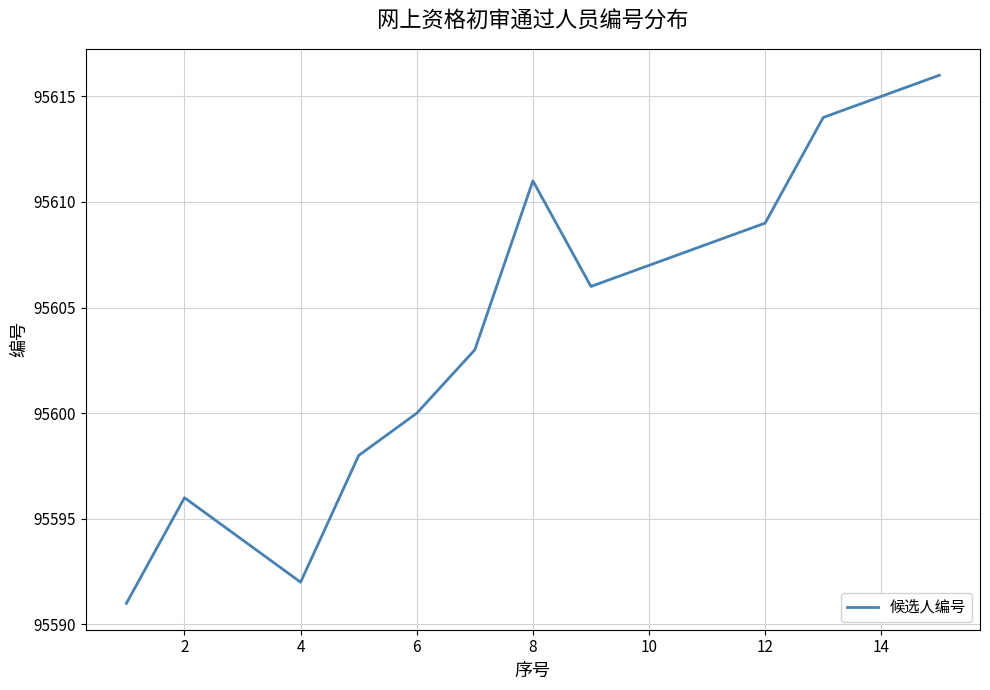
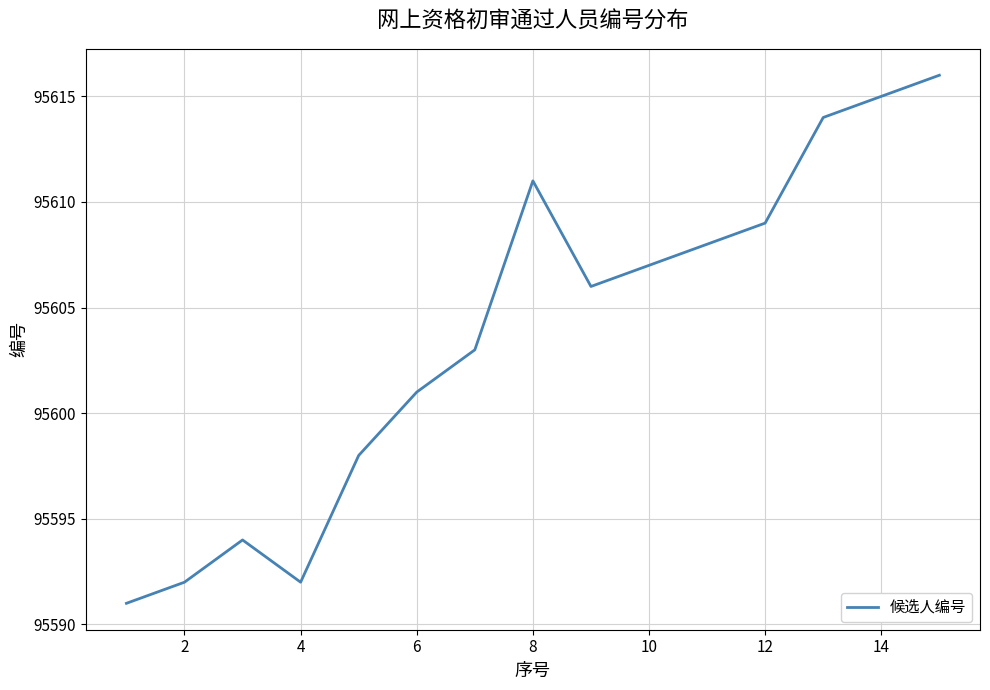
  {
-   "2": 95596,
+   "2": 95592,
    "4": 95592,
-   "6": 95600,
+   "6": 95601,
    "8": 95611,
    "10": 95607,
    "12": 95609,
    "14": 95615
  }
